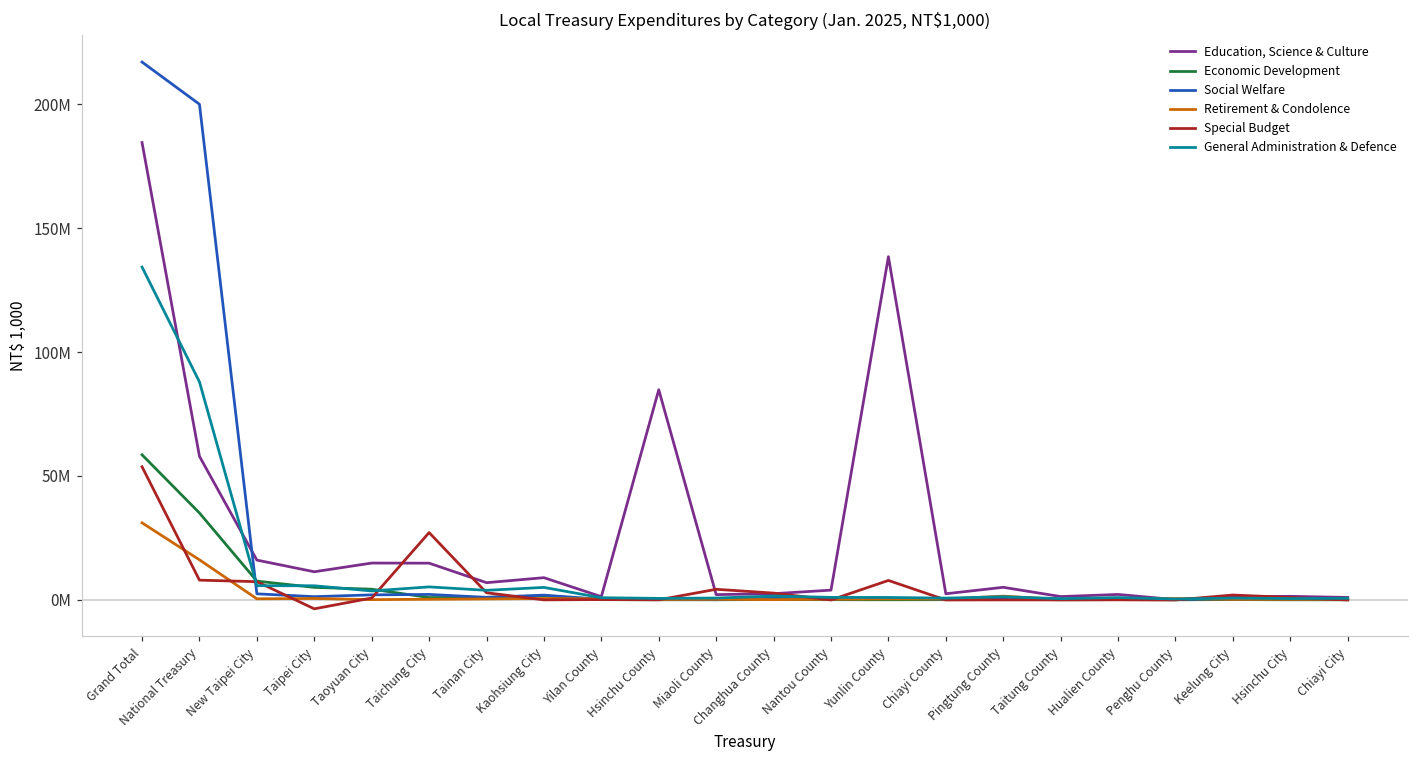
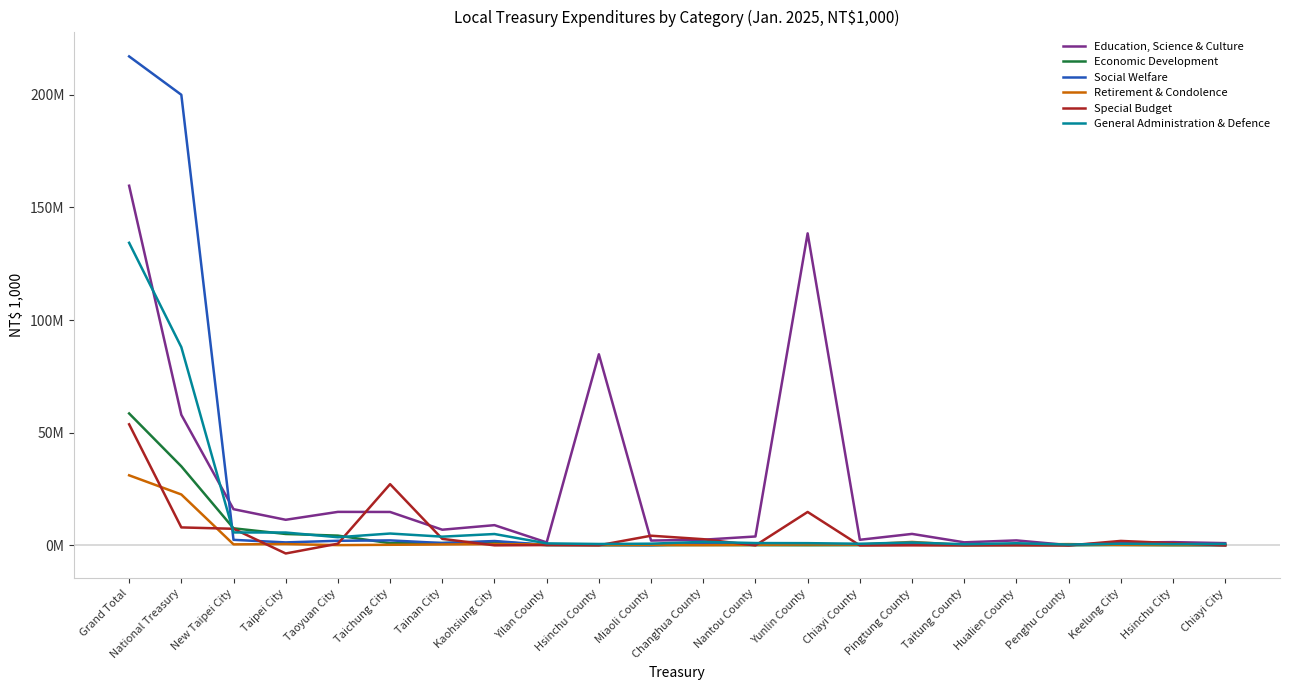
  {
    "Education, Science & Culture": {
-     "Grand Total": 184000000,
+     "Grand Total": 160000000,
      "National Treasury": 58000000,
      "New Taipei City": 16000000,
      "Taipei City": 11000000,
      "Taoyuan City": 15000000,
      "Taichung City": 15000000,
      "Tainan City": 7000000,
      "Kaohsiung City": 9000000,
      "Hsinchu County": 85000000,
      "Miaoli County": 2000000,
      "Nantou County": 4000000,
      "Yunlin County": 138000000,
      "Chiayi County": 3000000,
      "Pingtung County": 5000000,
      "Hualien County": 2000000
    },
    "Economic Development": {
      "Grand Total": 59000000,
      "National Treasury": 35000000
    },
    "Social Welfare": {
      "Grand Total": 217000000,
      "National Treasury": 200000000,
      "New Taipei City": 2000000,
      "Taoyuan City": 2000000,
      "Taichung City": 2000000
    },
    "Retirement & Condolence": {
      "Grand Total": 31000000,
-     "National Treasury": 16000000,
+     "National Treasury": 23000000,
      "New Taipei City": 0
    },
    "Special Budget": {
      "Grand Total": 54000000,
      "National Treasury": 8000000,
      "Taipei City": -4000000,
      "Taichung City": 27000000,
      "Miaoli County": 4000000,
-     "Yunlin County": 8000000
+     "Yunlin County": 15000000
    },
    "General Administration & Defence": {
      "Grand Total": 134000000,
      "National Treasury": 88000000,
      "New Taipei City": 6000000,
      "Taichung City": 5000000,
      "Kaohsiung City": 5000000
    }
  }
